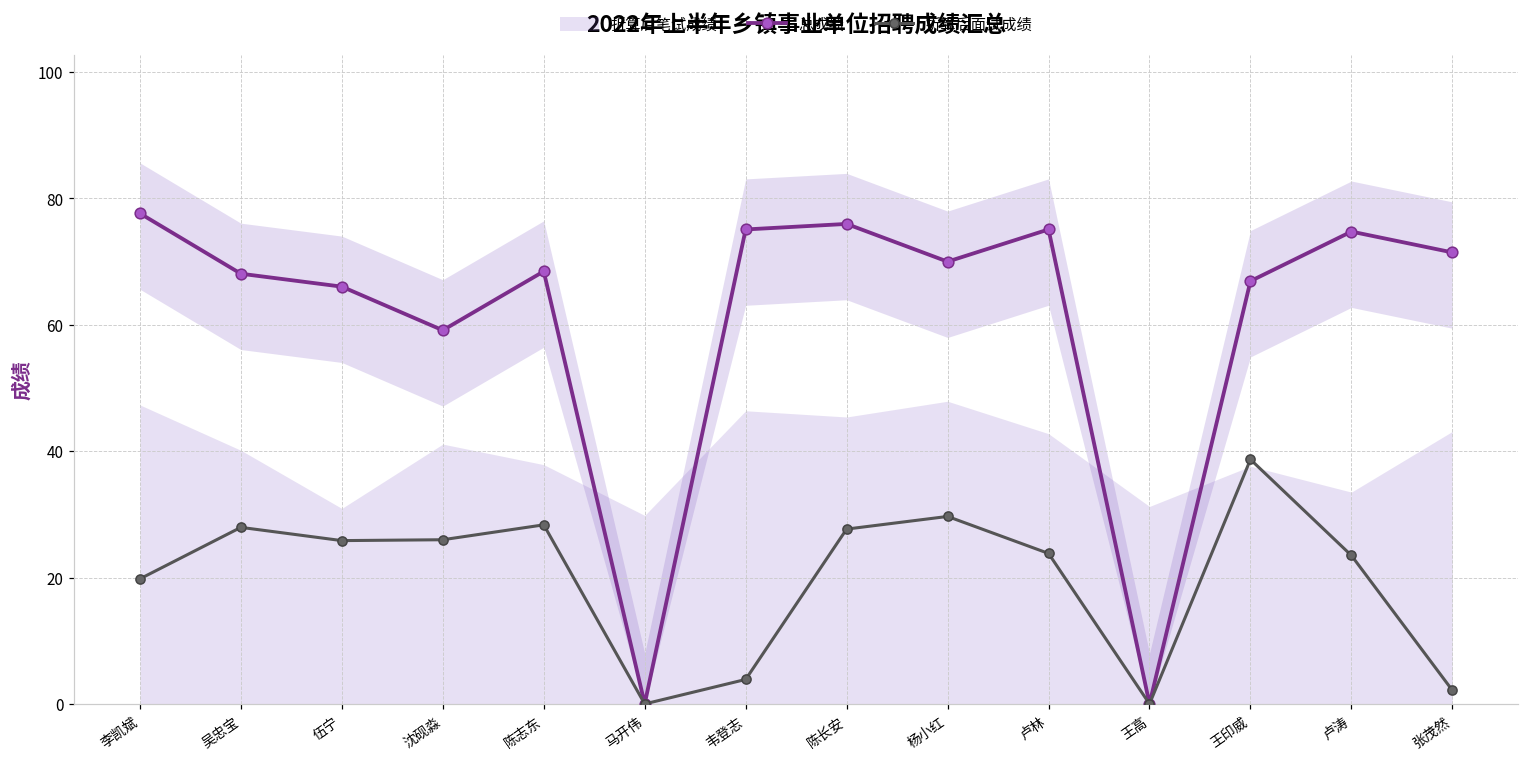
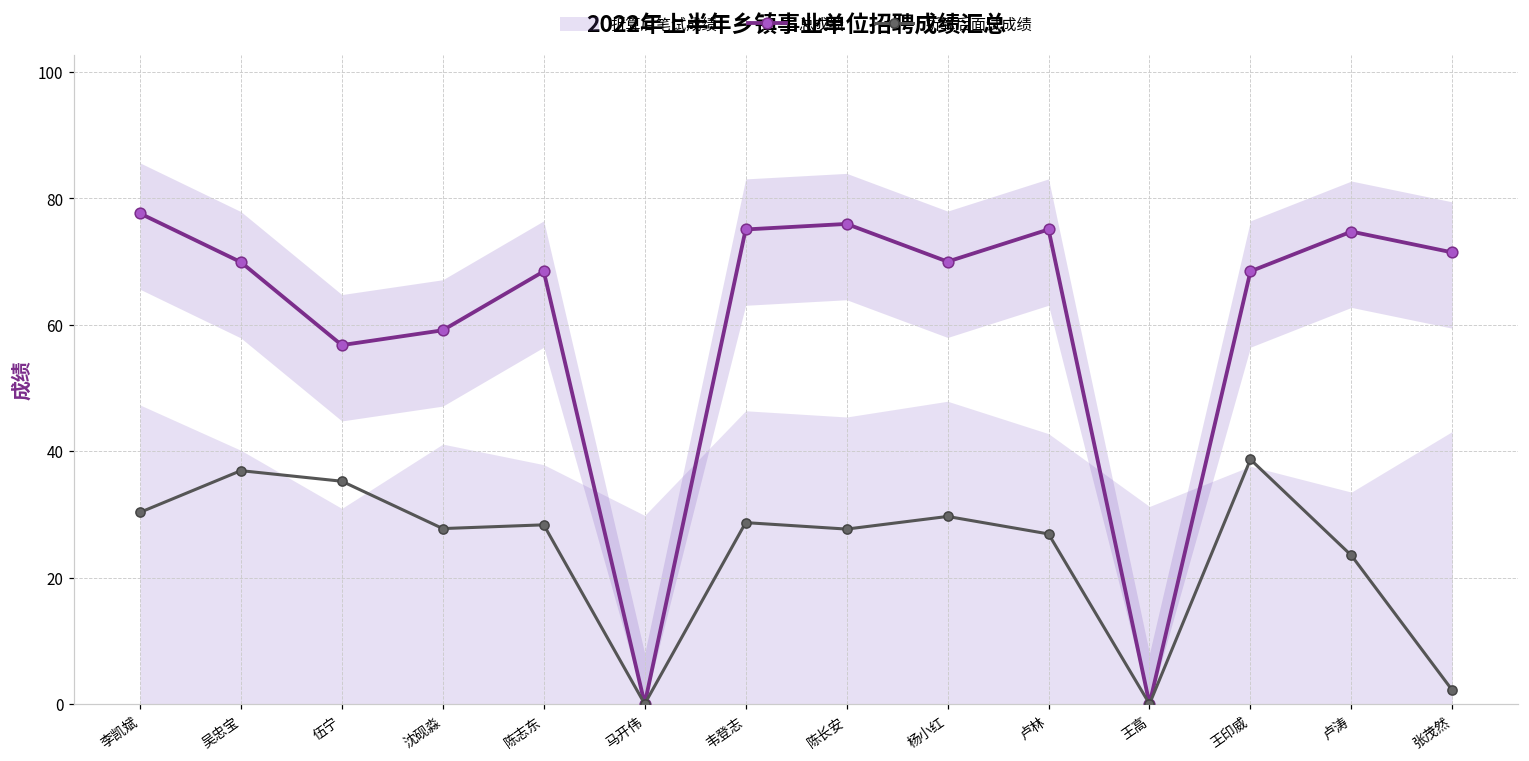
  {
    "总成绩": {
      "李凯斌": 78,
-     "吴忠宝": 68,
-     "伍宁": 66,
+     "吴忠宝": 70,
+     "伍宁": 57,
      "沈砚淼": 59,
      "陈志东": 68,
      "韦登志": 75,
      "陈长安": 76,
      "杨小红": 70,
      "卢林": 75,
-     "王印威": 67,
+     "王印威": 68,
      "卢涛": 75,
      "张茂然": 71
    },
    "折算后面试成绩": {
-     "李凯斌": 20,
-     "吴忠宝": 28,
-     "伍宁": 26,
-     "沈砚淼": 26,
+     "李凯斌": 30,
+     "吴忠宝": 37,
+     "伍宁": 35,
+     "沈砚淼": 28,
      "陈志东": 28,
-     "韦登志": 4,
+     "韦登志": 29,
      "陈长安": 28,
      "杨小红": 30,
-     "卢林": 24,
+     "卢林": 27,
      "王印威": 39,
      "卢涛": 23,
      "张茂然": 2
    }
  }
